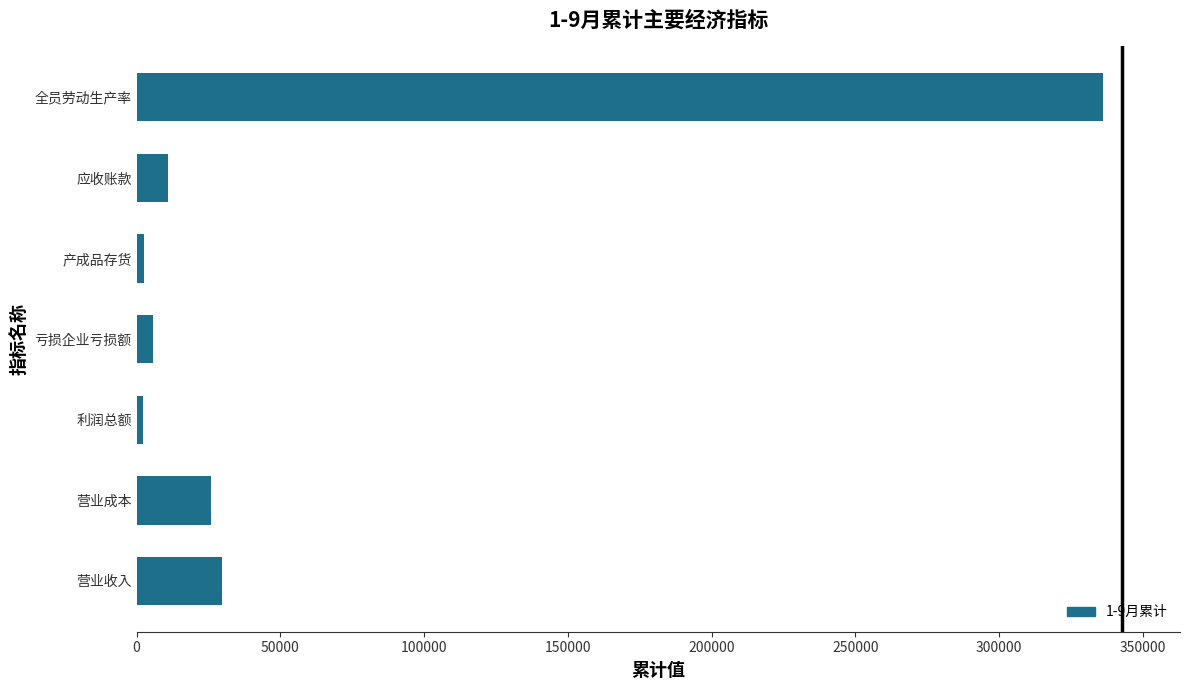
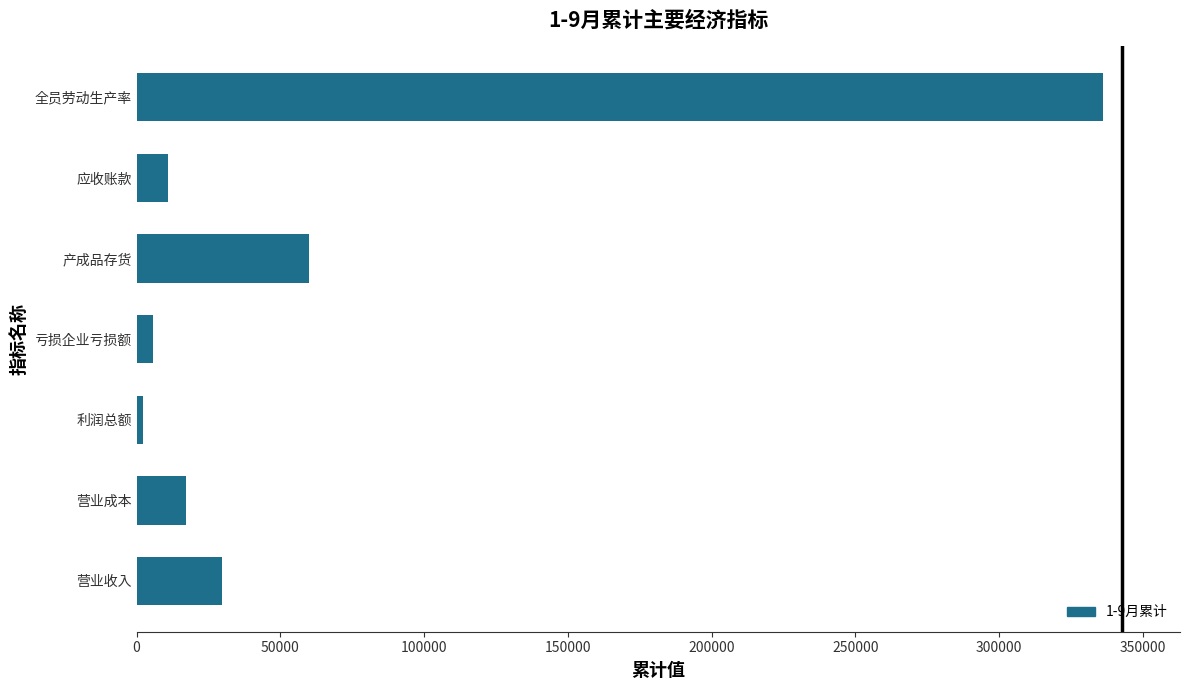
  {
    "全员劳动生产率": 336000,
    "应收账款": 11000,
-   "产成品存货": 3000,
+   "产成品存货": 60000,
    "亏损企业亏损额": 6000,
    "利润总额": 2000,
-   "营业成本": 26000,
+   "营业成本": 17000,
    "营业收入": 30000
  }
